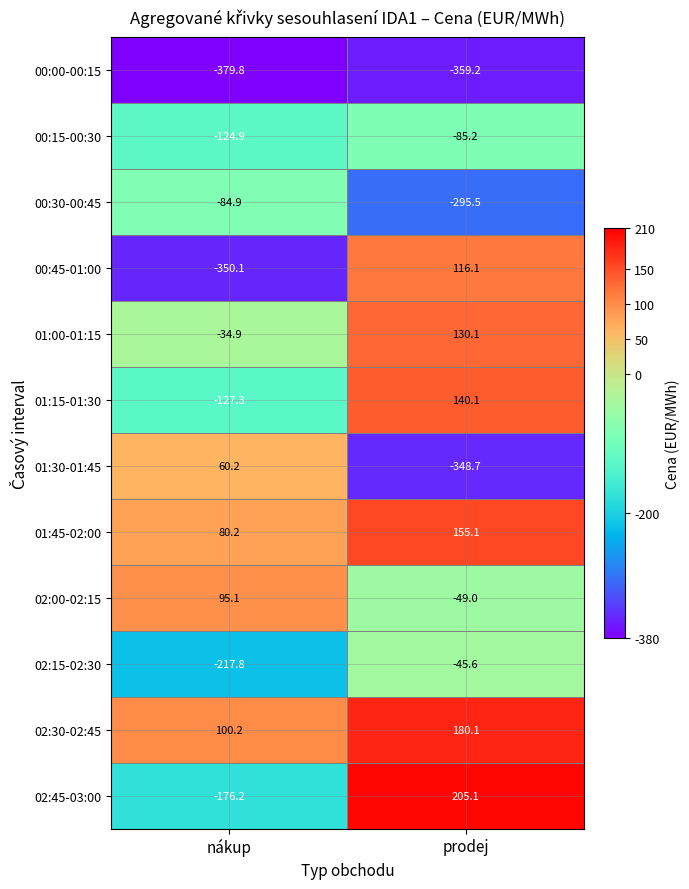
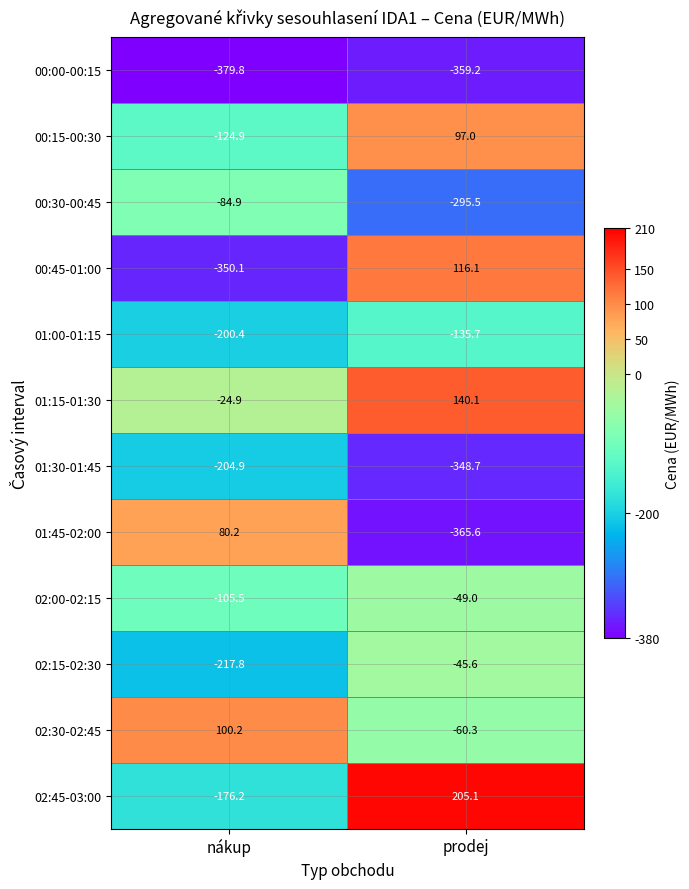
  {
    "00:00-00:15": {
      "nákup": -379.8,
      "prodej": -359.2
    },
    "00:15-00:30": {
      "nákup": -124.9,
-     "prodej": -85.2
+     "prodej": 97.0
    },
    "00:30-00:45": {
      "nákup": -84.9,
      "prodej": -295.5
    },
    "00:45-01:00": {
      "nákup": -350.1,
      "prodej": 116.1
    },
    "01:00-01:15": {
-     "nákup": -34.9,
-     "prodej": 130.1
+     "nákup": -200.4,
+     "prodej": -135.7
    },
    "01:15-01:30": {
-     "nákup": -127.3,
+     "nákup": -24.9,
      "prodej": 140.1
    },
    "01:30-01:45": {
-     "nákup": 60.2,
+     "nákup": -204.9,
      "prodej": -348.7
    },
    "01:45-02:00": {
      "nákup": 80.2,
-     "prodej": 155.1
+     "prodej": -365.6
    },
    "02:00-02:15": {
-     "nákup": 95.1,
+     "nákup": -105.5,
      "prodej": -49.0
    },
    "02:15-02:30": {
      "nákup": -217.8,
      "prodej": -45.6
    },
    "02:30-02:45": {
      "nákup": 100.2,
-     "prodej": 180.1
+     "prodej": -60.3
    },
    "02:45-03:00": {
      "nákup": -176.2,
      "prodej": 205.1
    }
  }
